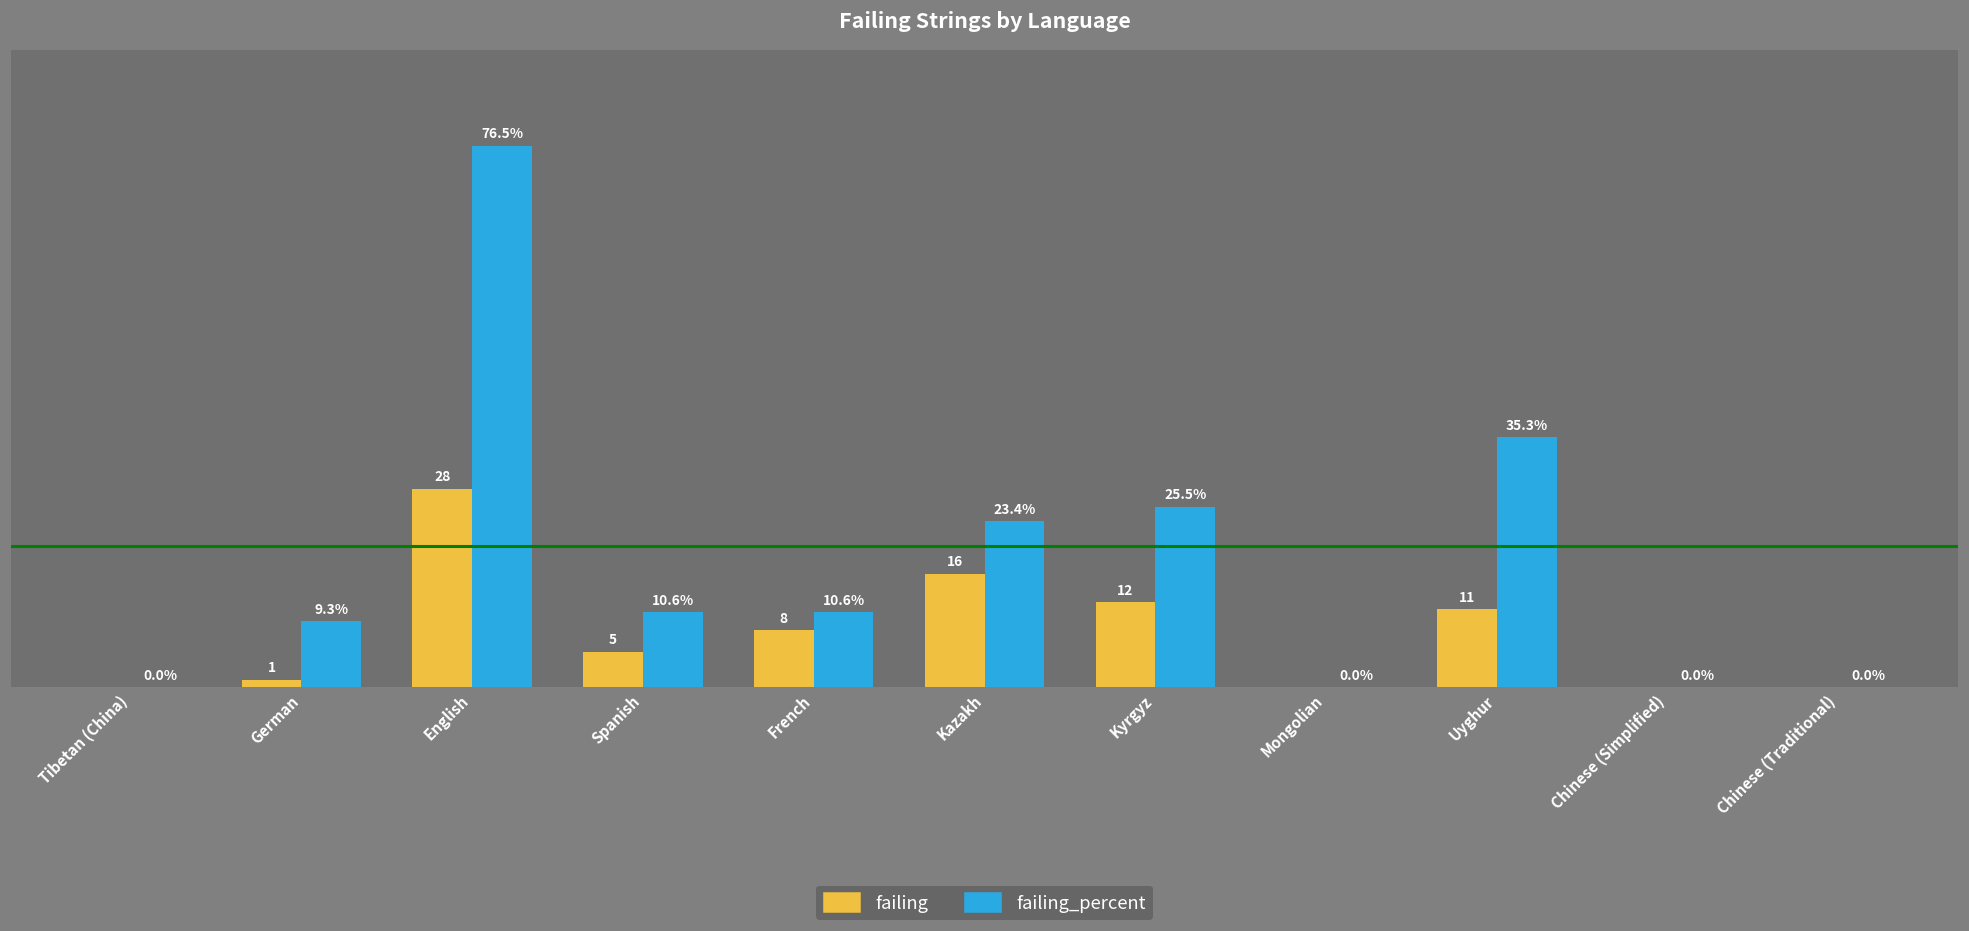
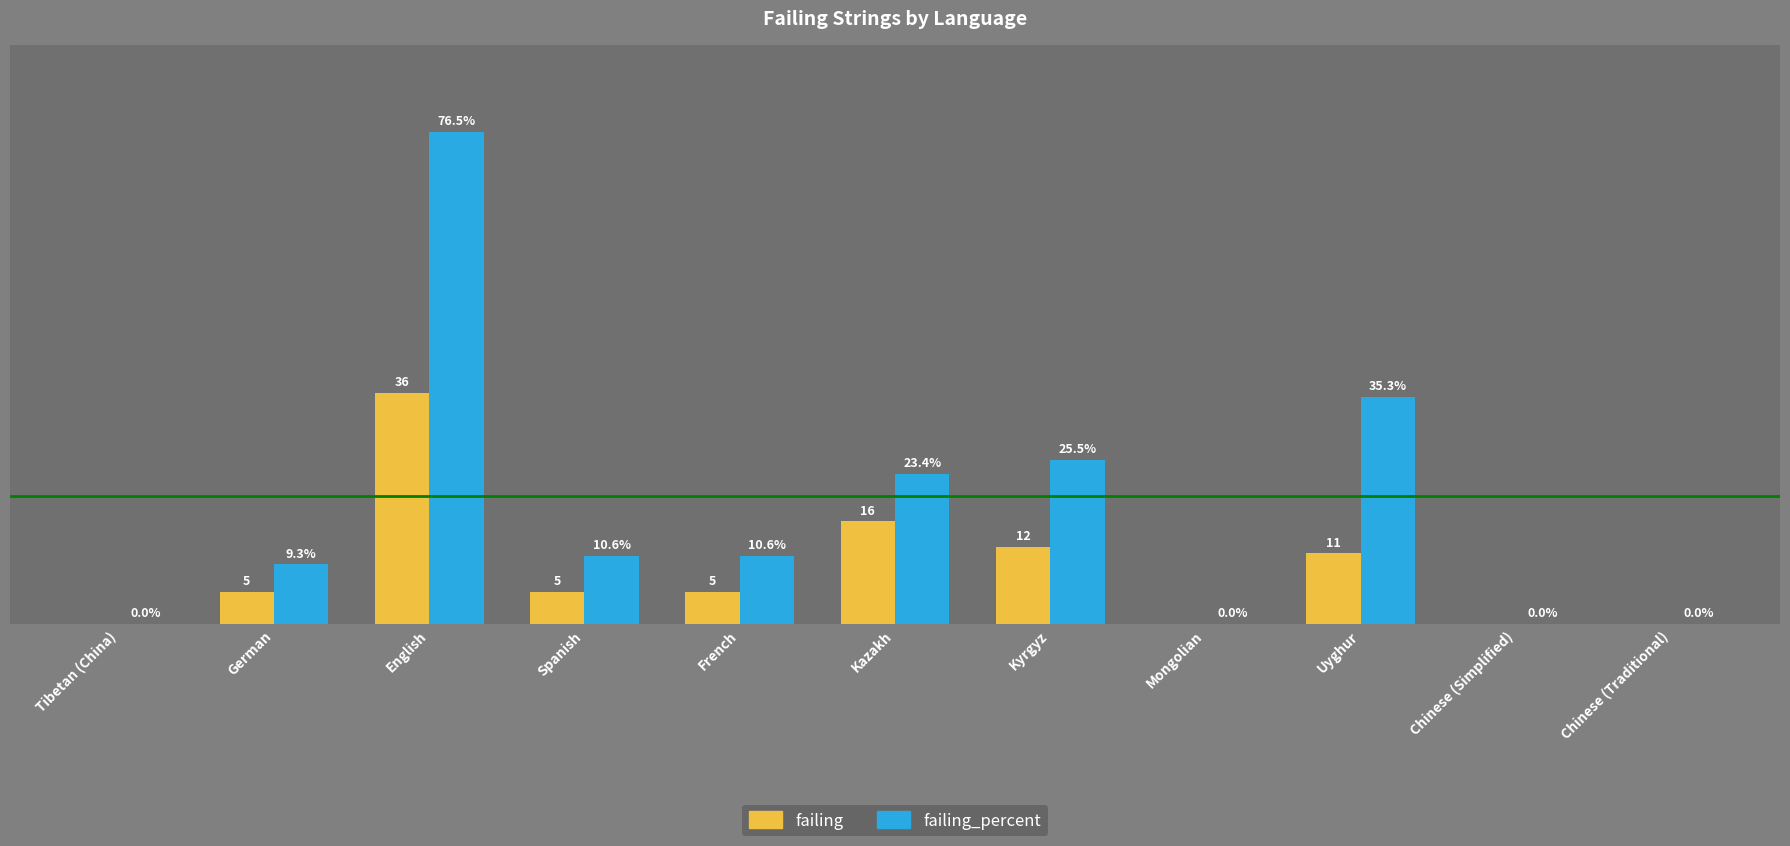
  {
    "failing": {
-     "German": "1",
-     "English": "28",
+     "German": "5",
+     "English": "36",
      "Spanish": "5",
-     "French": "8",
+     "French": "5",
      "Kazakh": "16",
      "Kyrgyz": "12",
      "Uyghur": "11"
    },
    "failing_percent": {
      "Tibetan (China)": "0.0%",
      "German": "9.3%",
      "English": "76.5%",
      "Spanish": "10.6%",
      "French": "10.6%",
      "Kazakh": "23.4%",
      "Kyrgyz": "25.5%",
      "Mongolian": "0.0%",
      "Uyghur": "35.3%",
      "Chinese (Simplified)": "0.0%",
      "Chinese (Traditional)": "0.0%"
    }
  }
